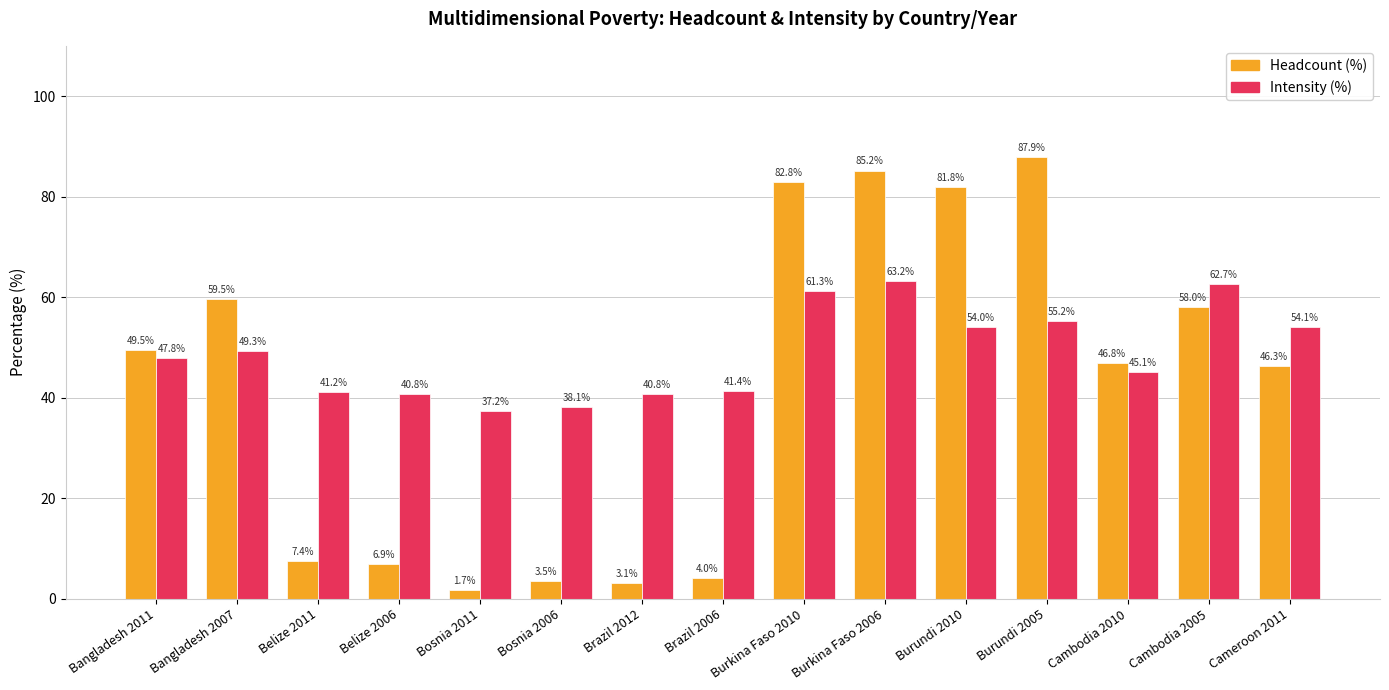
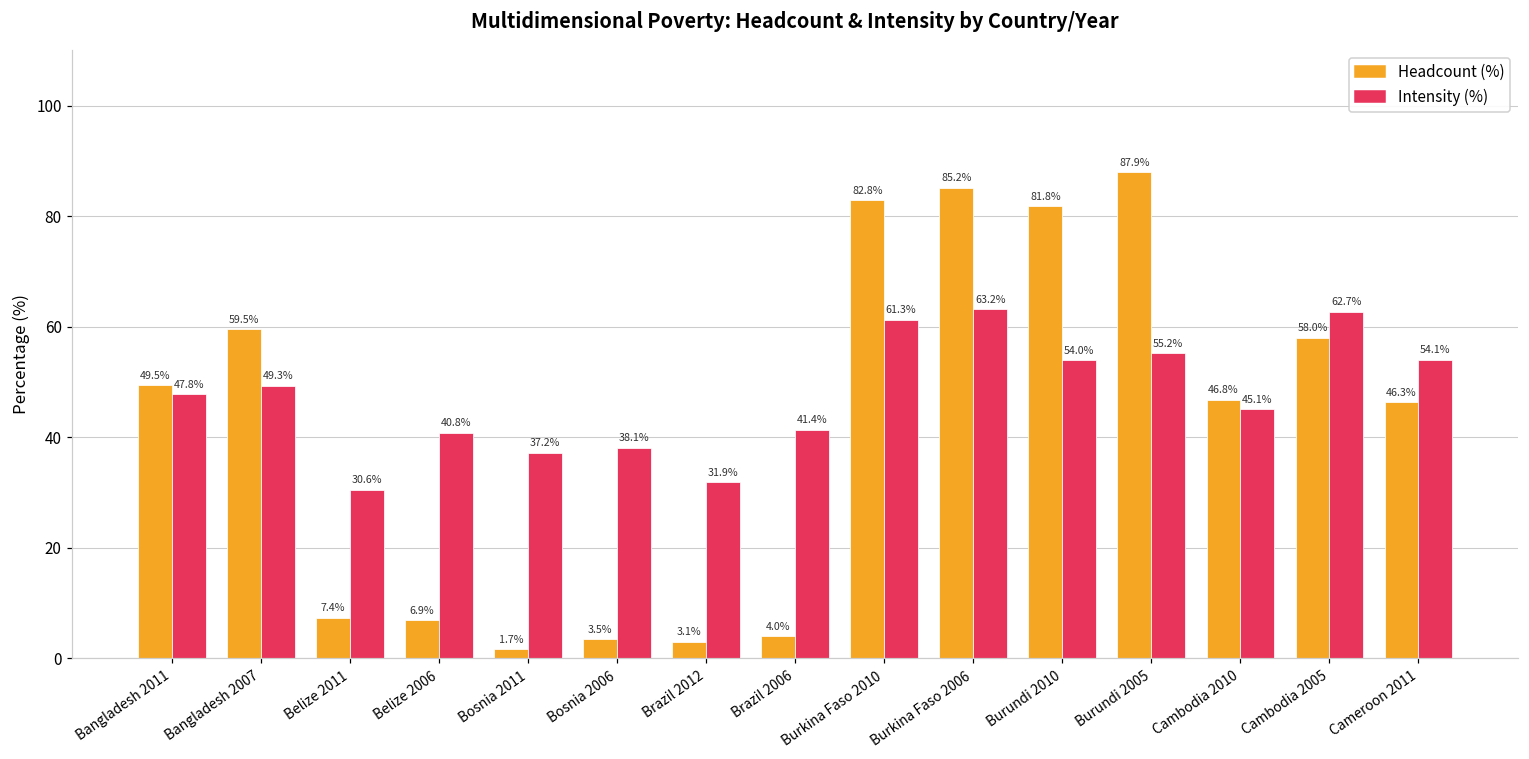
  {
    "Headcount (%)": {
      "Bangladesh 2011": "49.5%",
      "Bangladesh 2007": "59.5%",
      "Belize 2011": "7.4%",
      "Belize 2006": "6.9%",
      "Bosnia 2011": "1.7%",
      "Bosnia 2006": "3.5%",
      "Brazil 2012": "3.1%",
      "Brazil 2006": "4.0%",
      "Burkina Faso 2010": "82.8%",
      "Burkina Faso 2006": "85.2%",
      "Burundi 2010": "81.8%",
      "Burundi 2005": "87.9%",
      "Cambodia 2010": "46.8%",
      "Cambodia 2005": "58.0%",
      "Cameroon 2011": "46.3%"
    },
    "Intensity (%)": {
      "Bangladesh 2011": "47.8%",
      "Bangladesh 2007": "49.3%",
-     "Belize 2011": "41.2%",
+     "Belize 2011": "30.6%",
      "Belize 2006": "40.8%",
      "Bosnia 2011": "37.2%",
      "Bosnia 2006": "38.1%",
-     "Brazil 2012": "40.8%",
+     "Brazil 2012": "31.9%",
      "Brazil 2006": "41.4%",
      "Burkina Faso 2010": "61.3%",
      "Burkina Faso 2006": "63.2%",
      "Burundi 2010": "54.0%",
      "Burundi 2005": "55.2%",
      "Cambodia 2010": "45.1%",
      "Cambodia 2005": "62.7%",
      "Cameroon 2011": "54.1%"
    }
  }
